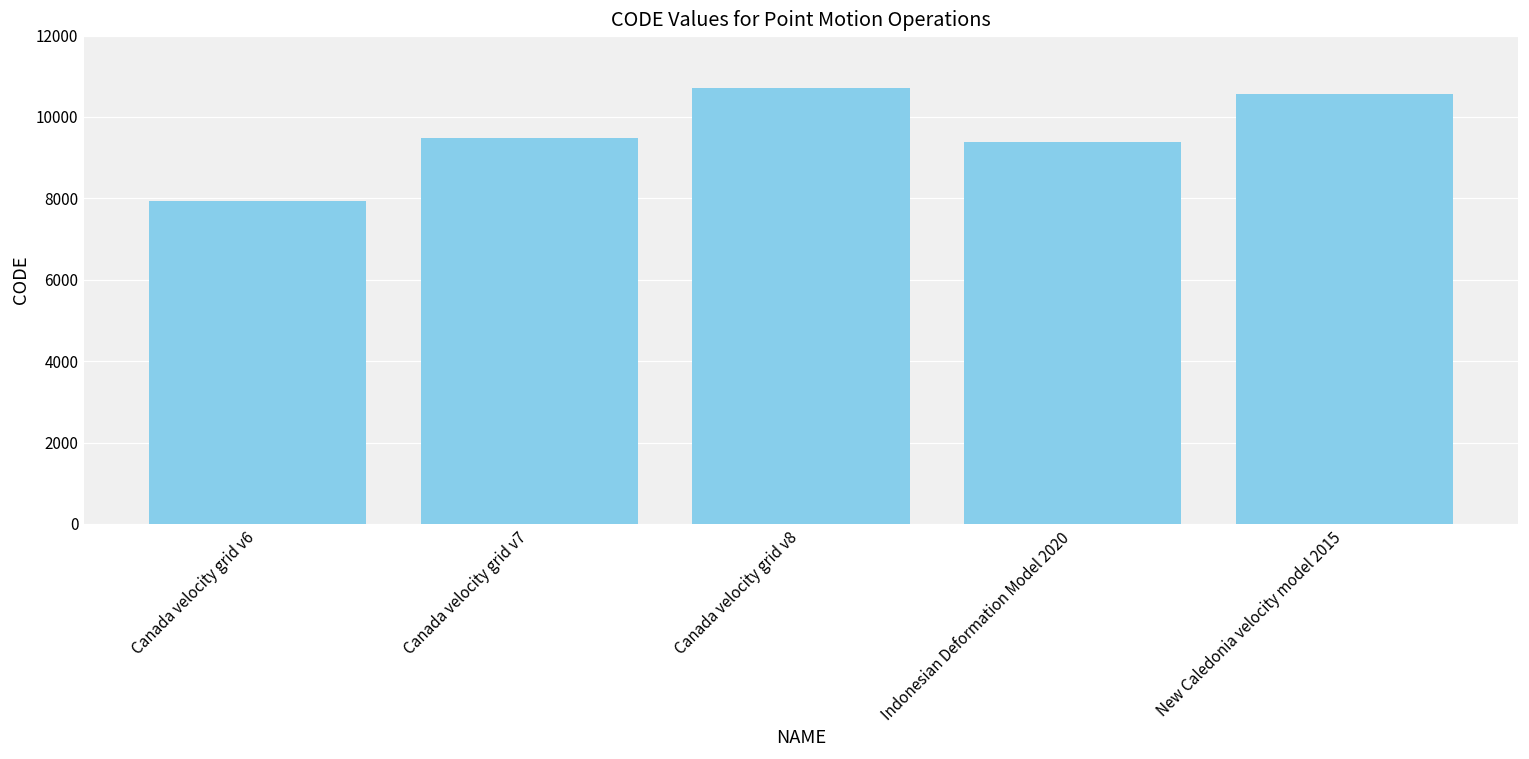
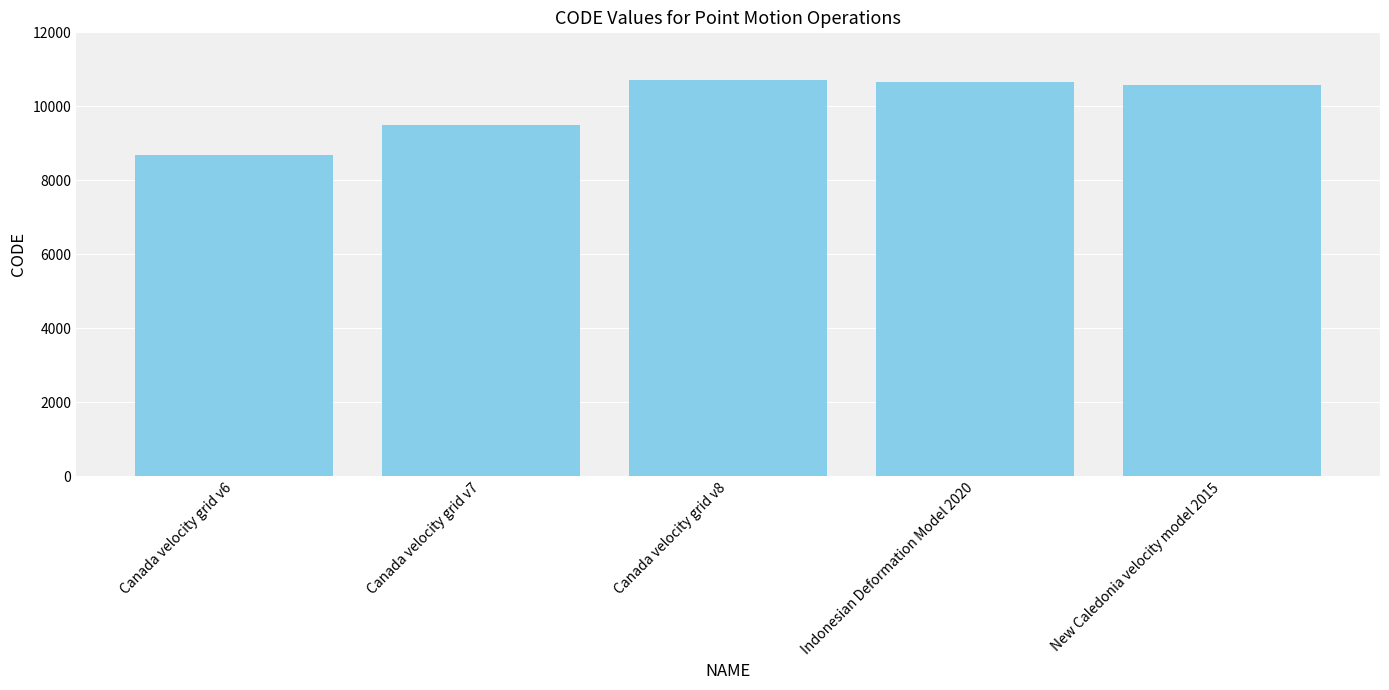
  {
-   "Canada velocity grid v6": 7900,
+   "Canada velocity grid v6": 8700,
    "Canada velocity grid v7": 9500,
    "Canada velocity grid v8": 10700,
-   "Indonesian Deformation Model 2020": 9400,
+   "Indonesian Deformation Model 2020": 10700,
    "New Caledonia velocity model 2015": 10600
  }
